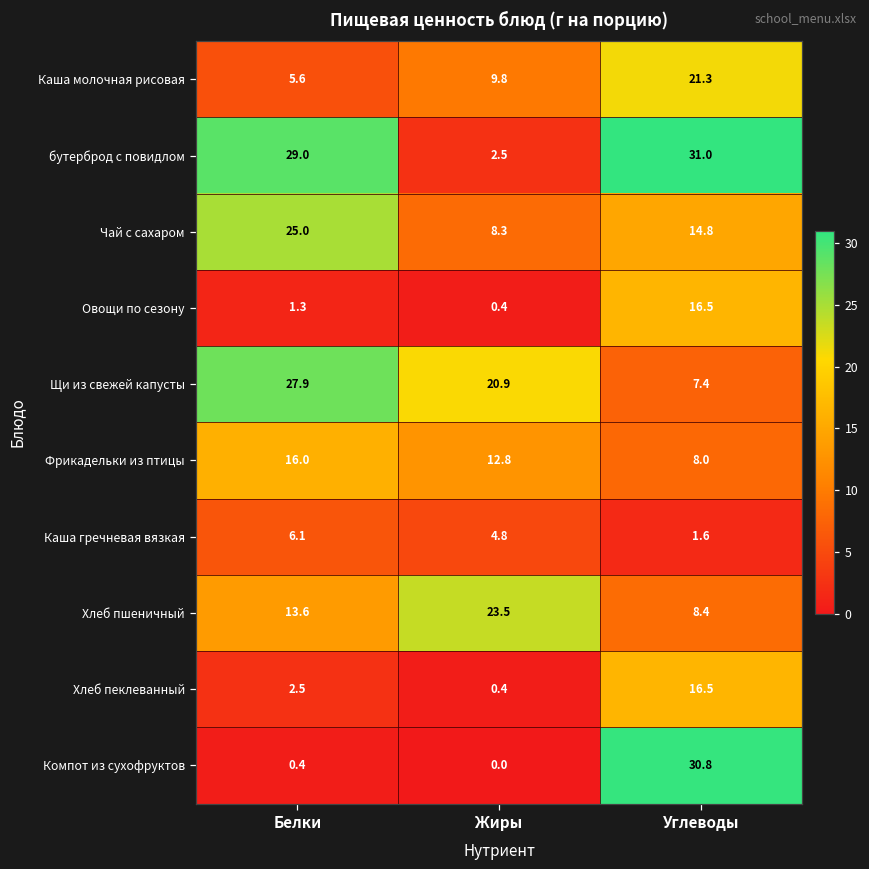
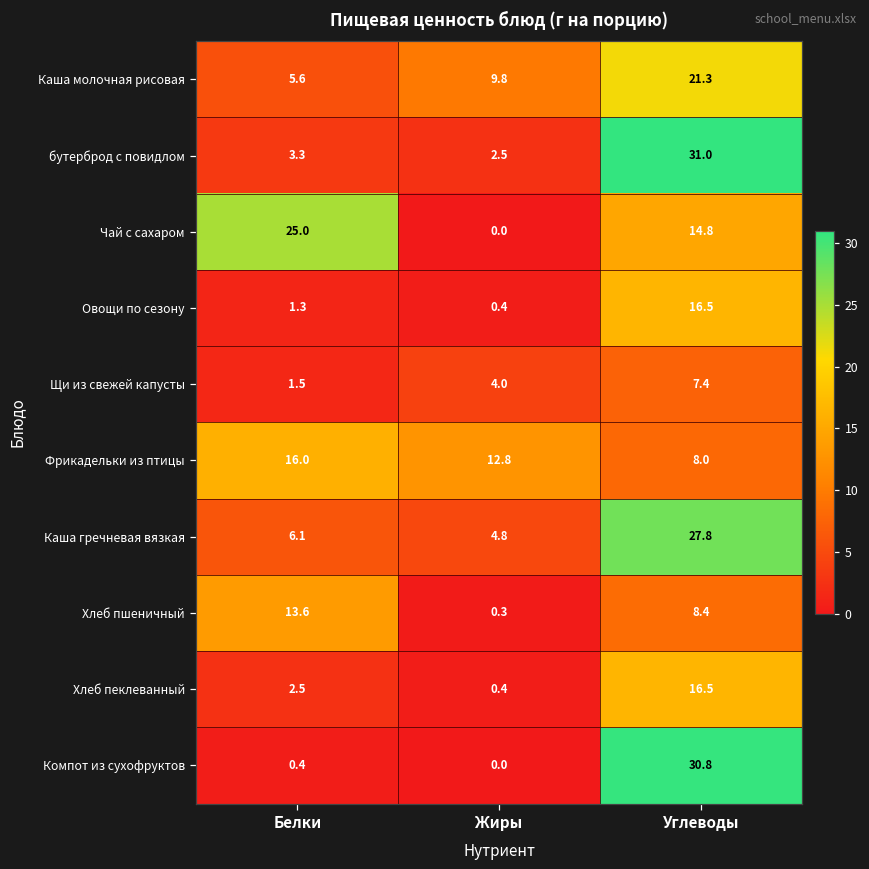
  {
    "Каша молочная рисовая": {
      "Белки": 5.6,
      "Жиры": 9.8,
      "Углеводы": 21.3
    },
    "бутерброд с повидлом": {
-     "Белки": 29.0,
+     "Белки": 3.3,
      "Жиры": 2.5,
      "Углеводы": 31.0
    },
    "Чай с сахаром": {
      "Белки": 25.0,
-     "Жиры": 8.3,
+     "Жиры": 0.0,
      "Углеводы": 14.8
    },
    "Овощи по сезону": {
      "Белки": 1.3,
      "Жиры": 0.4,
      "Углеводы": 16.5
    },
    "Щи из свежей капусты": {
-     "Белки": 27.9,
-     "Жиры": 20.9,
+     "Белки": 1.5,
+     "Жиры": 4.0,
      "Углеводы": 7.4
    },
    "Фрикадельки из птицы": {
      "Белки": 16.0,
      "Жиры": 12.8,
      "Углеводы": 8.0
    },
    "Каша гречневая вязкая": {
      "Белки": 6.1,
      "Жиры": 4.8,
-     "Углеводы": 1.6
+     "Углеводы": 27.8
    },
    "Хлеб пшеничный": {
      "Белки": 13.6,
-     "Жиры": 23.5,
+     "Жиры": 0.3,
      "Углеводы": 8.4
    },
    "Хлеб пеклеванный": {
      "Белки": 2.5,
      "Жиры": 0.4,
      "Углеводы": 16.5
    },
    "Компот из сухофруктов": {
      "Белки": 0.4,
      "Жиры": 0.0,
      "Углеводы": 30.8
    }
  }
